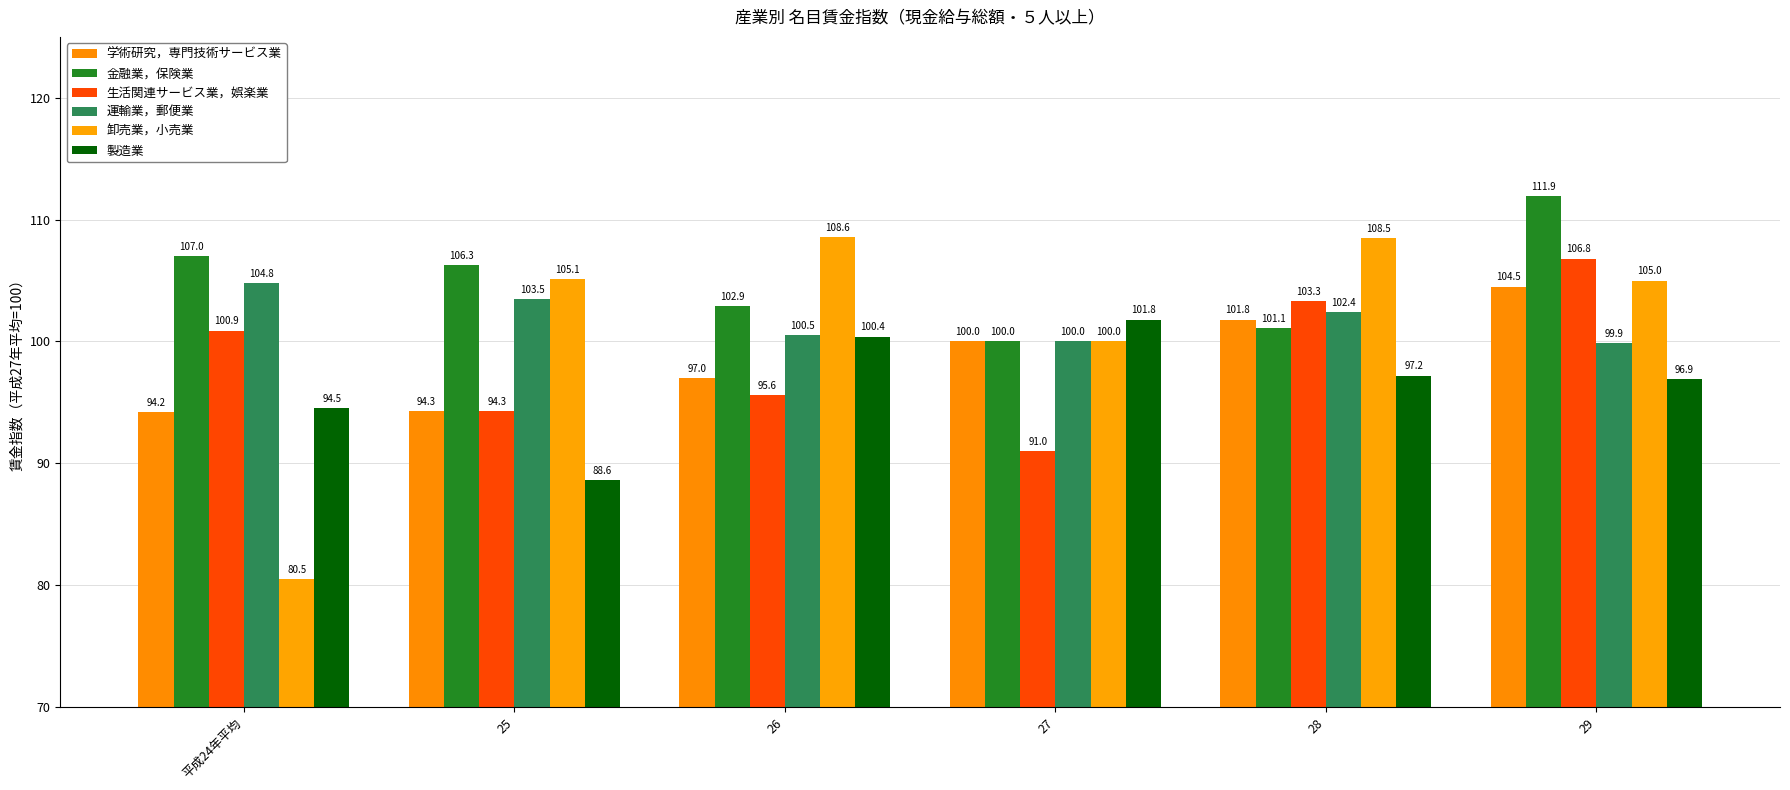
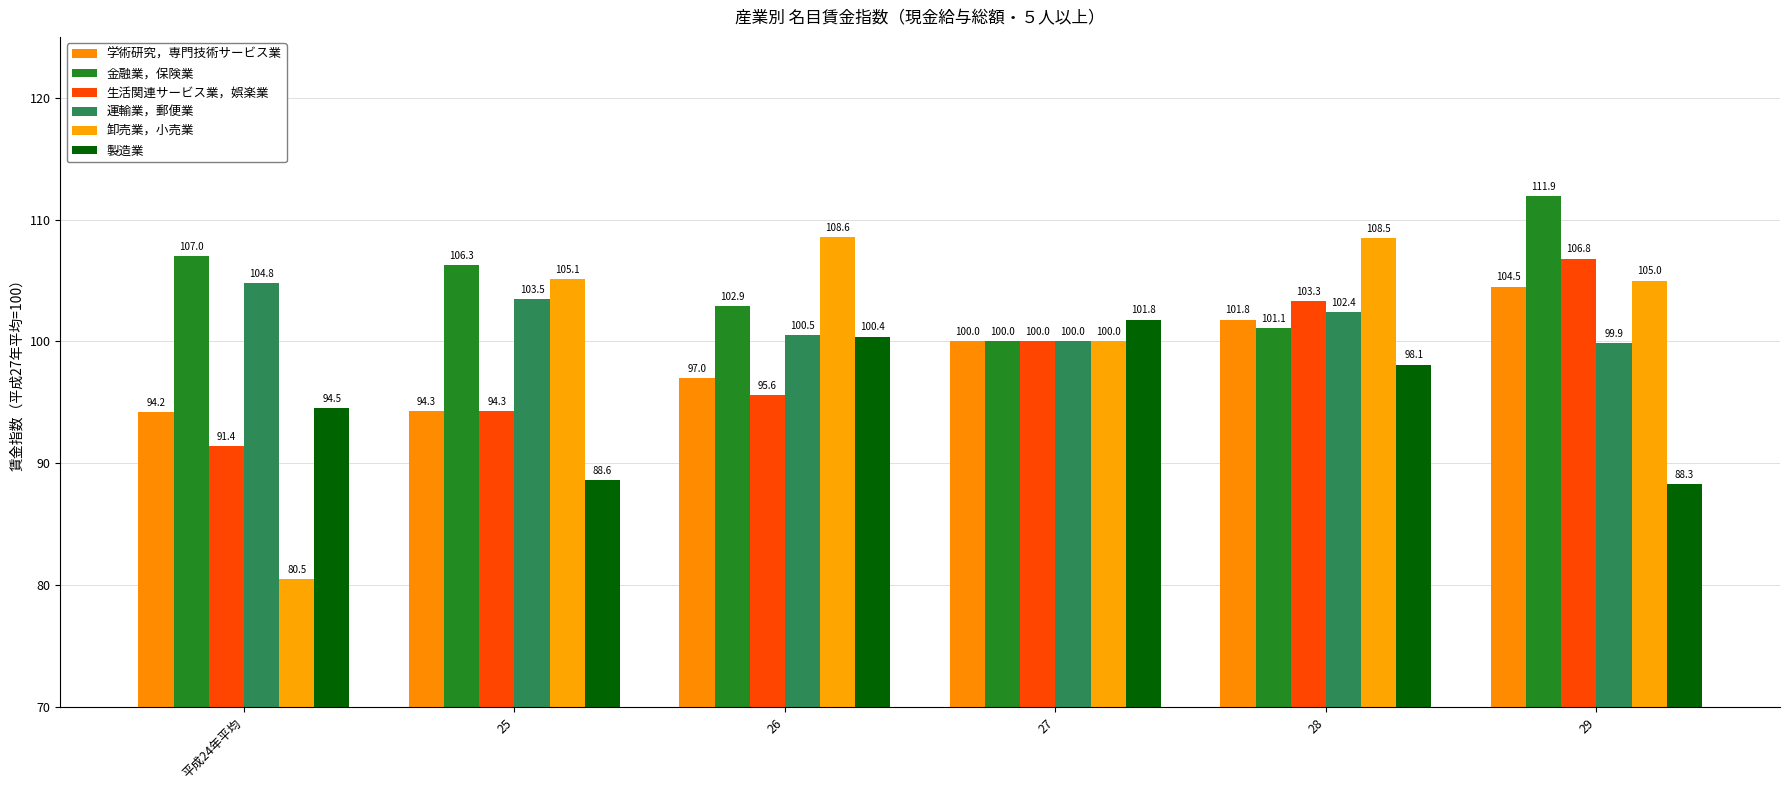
  {
    "生活関連サービス業，娯楽業": {
-     "平成24年平均": 100.9,
+     "平成24年平均": 91.4,
      "25": 94.3,
      "26": 95.6,
-     "27": 91.0,
+     "27": 100.0,
      "28": 103.3,
      "29": 106.8
    },
    "製造業": {
      "平成24年平均": 94.5,
      "25": 88.6,
      "26": 100.4,
      "27": 101.8,
-     "28": 97.2,
-     "29": 96.9
+     "28": 98.1,
+     "29": 88.3
    }
  }
